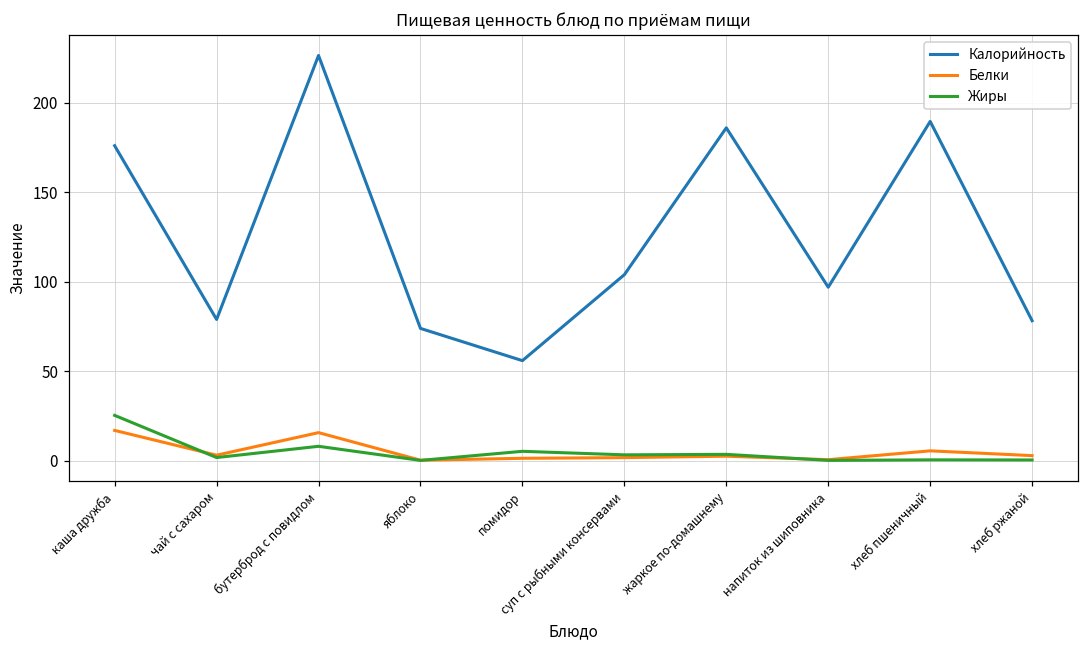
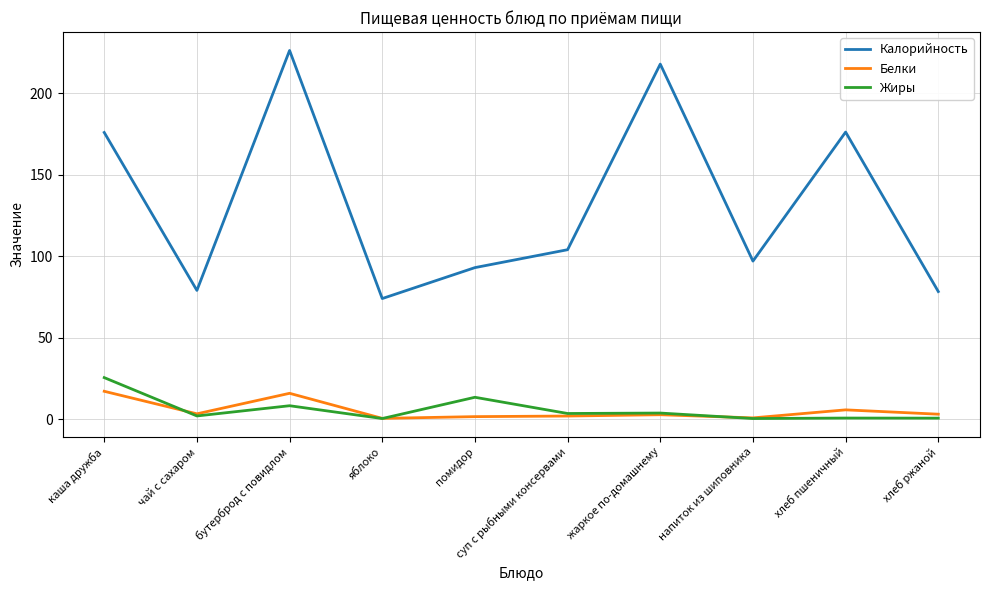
  {
    "Калорийность": {
      "каша дружба": 176,
      "чай с сахаром": 79,
      "бутерброд с повидлом": 226,
      "яблоко": 74,
-     "помидор": 56,
+     "помидор": 93,
      "суп с рыбными консервами": 104,
-     "жаркое по-домашнему": 186,
+     "жаркое по-домашнему": 218,
      "напиток из шиповника": 97,
-     "хлеб пшеничный": 190,
+     "хлеб пшеничный": 176,
      "хлеб ржаной": 78
    },
    "Белки": {
      "каша дружба": 17,
      "бутерброд с повидлом": 16,
      "помидор": 1,
      "хлеб пшеничный": 6,
      "хлеб ржаной": 3
    },
    "Жиры": {
      "каша дружба": 25,
      "бутерброд с повидлом": 8,
-     "помидор": 5,
+     "помидор": 13,
      "хлеб пшеничный": 1,
      "хлеб ржаной": 1
    }
  }
